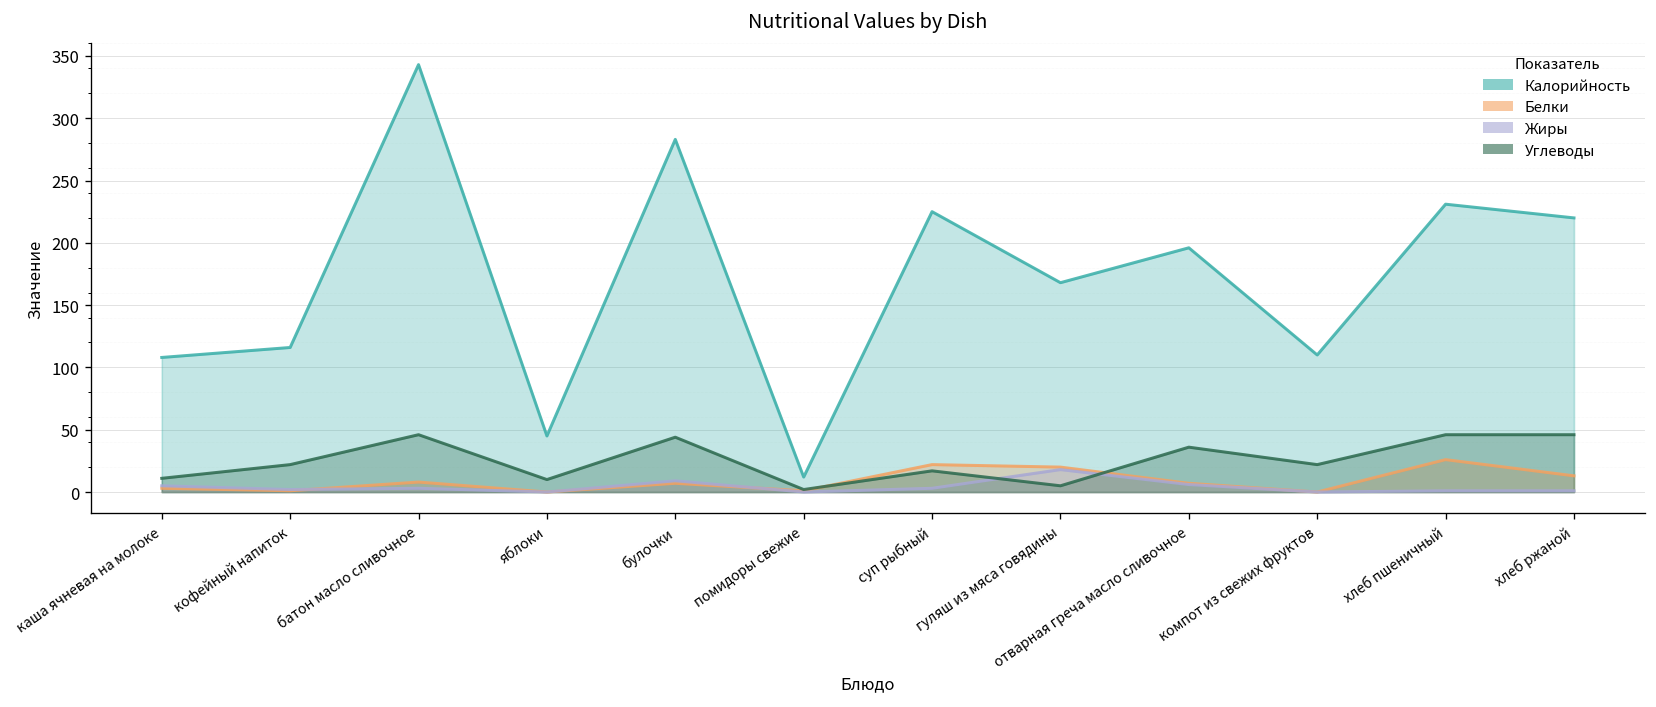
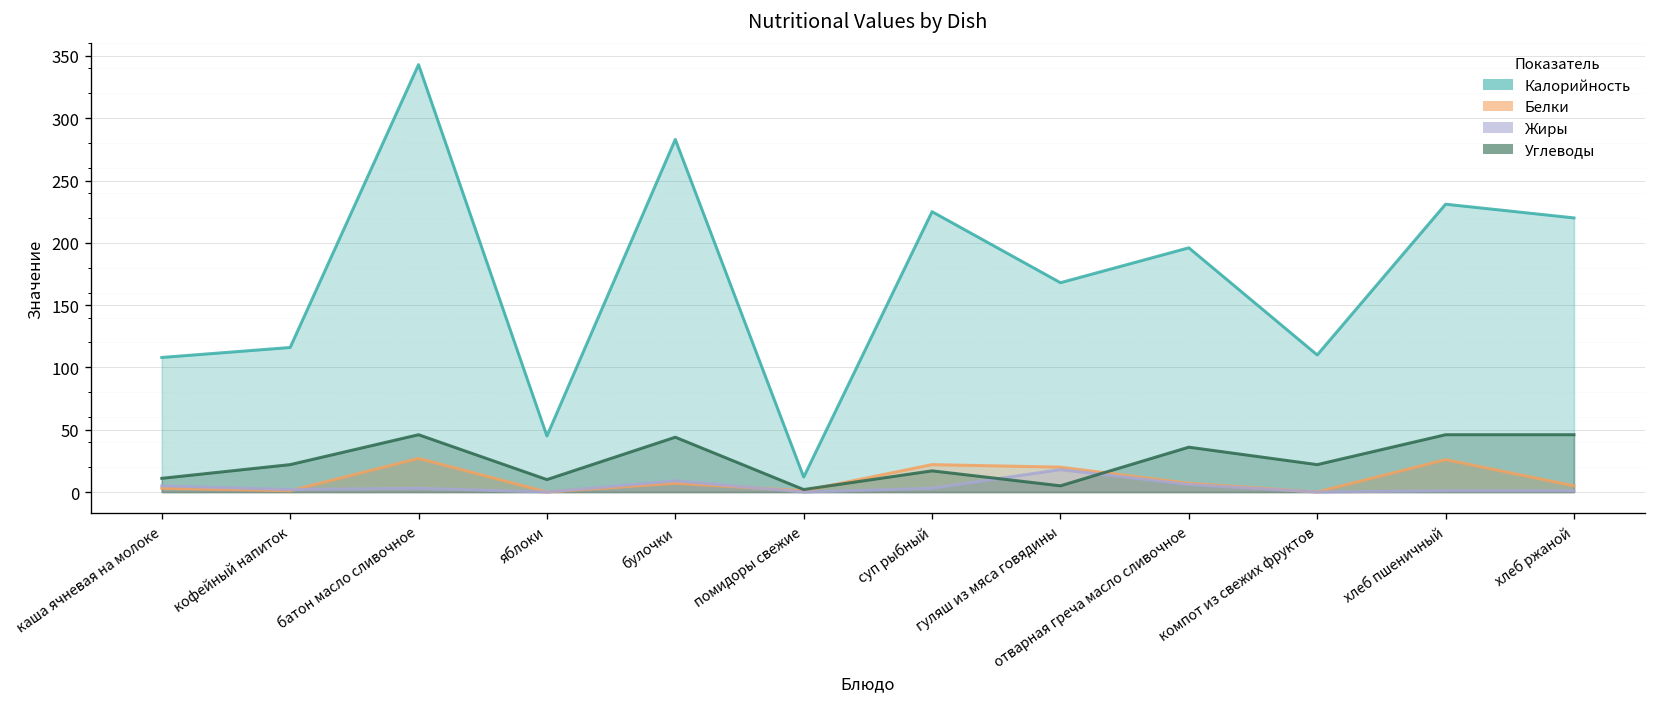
  {
    "Белки": {
-     "батон масло сливочное": 8,
+     "батон масло сливочное": 27,
      "суп рыбный": 22,
      "хлеб пшеничный": 26,
-     "хлеб ржаной": 13
+     "хлеб ржаной": 5
    }
  }
